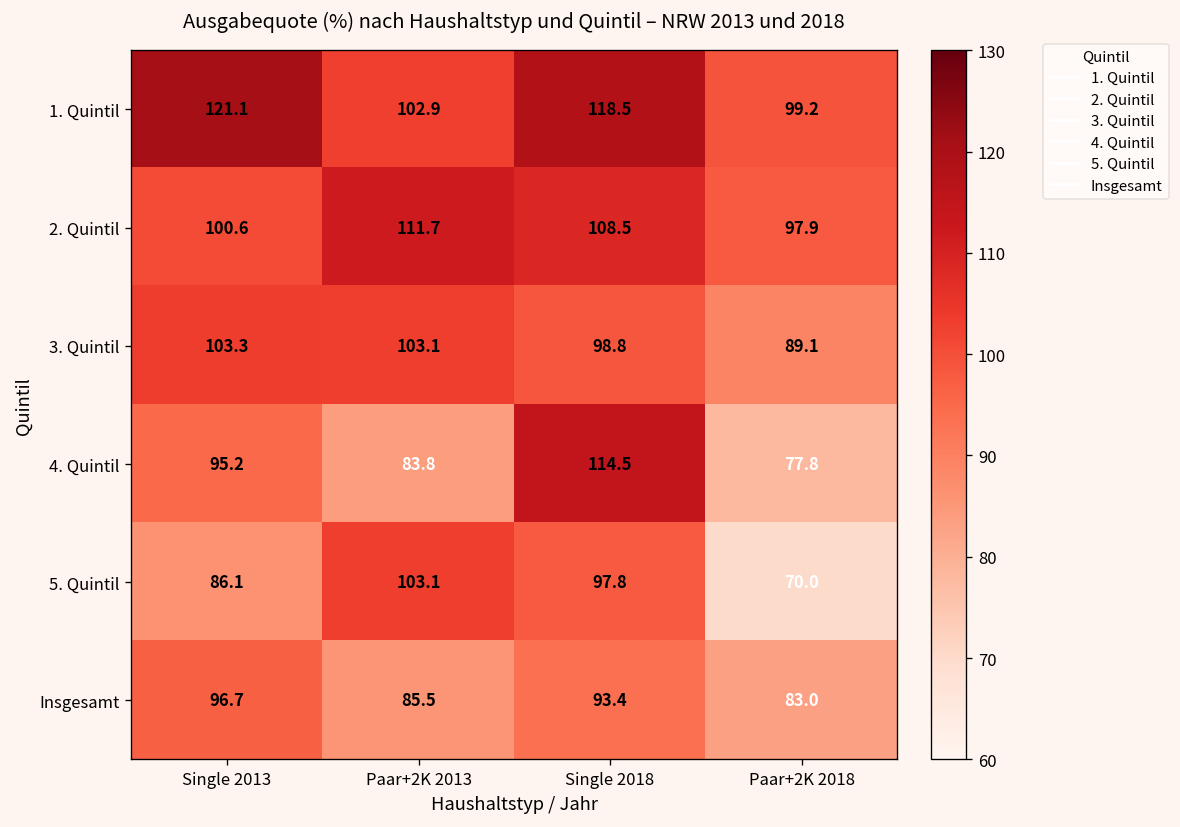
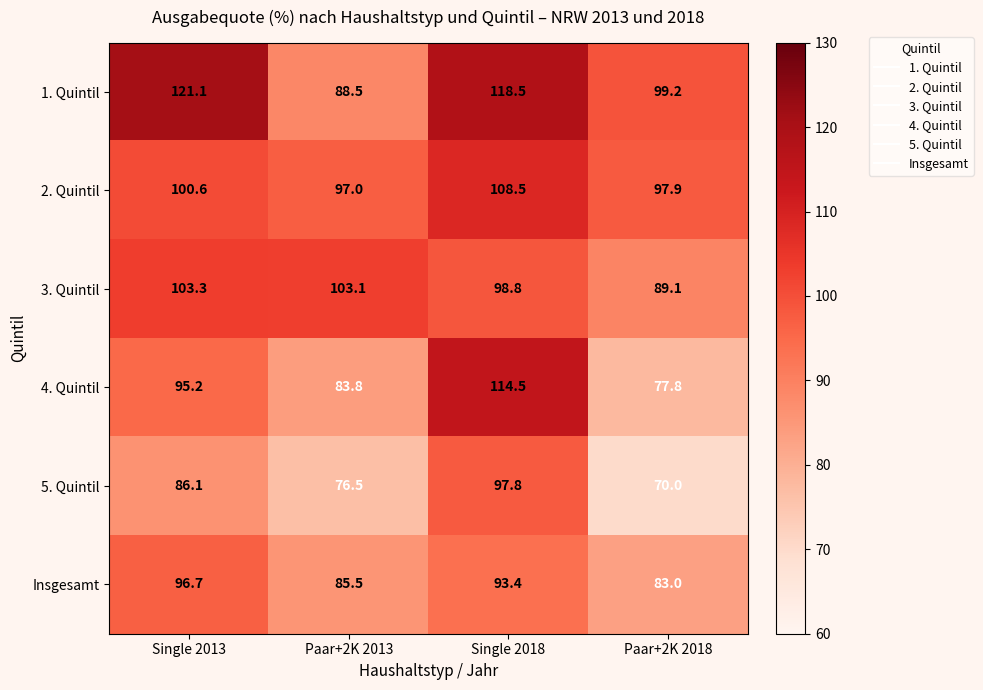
  {
    "1. Quintil": {
      "Single 2013": 121.1,
-     "Paar+2K 2013": 102.9,
+     "Paar+2K 2013": 88.5,
      "Single 2018": 118.5,
      "Paar+2K 2018": 99.2
    },
    "2. Quintil": {
      "Single 2013": 100.6,
-     "Paar+2K 2013": 111.7,
+     "Paar+2K 2013": 97.0,
      "Single 2018": 108.5,
      "Paar+2K 2018": 97.9
    },
    "3. Quintil": {
      "Single 2013": 103.3,
      "Paar+2K 2013": 103.1,
      "Single 2018": 98.8,
      "Paar+2K 2018": 89.1
    },
    "4. Quintil": {
      "Single 2013": 95.2,
      "Paar+2K 2013": 83.8,
      "Single 2018": 114.5,
      "Paar+2K 2018": 77.8
    },
    "5. Quintil": {
      "Single 2013": 86.1,
-     "Paar+2K 2013": 103.1,
+     "Paar+2K 2013": 76.5,
      "Single 2018": 97.8,
      "Paar+2K 2018": 70.0
    },
    "Insgesamt": {
      "Single 2013": 96.7,
      "Paar+2K 2013": 85.5,
      "Single 2018": 93.4,
      "Paar+2K 2018": 83.0
    }
  }
